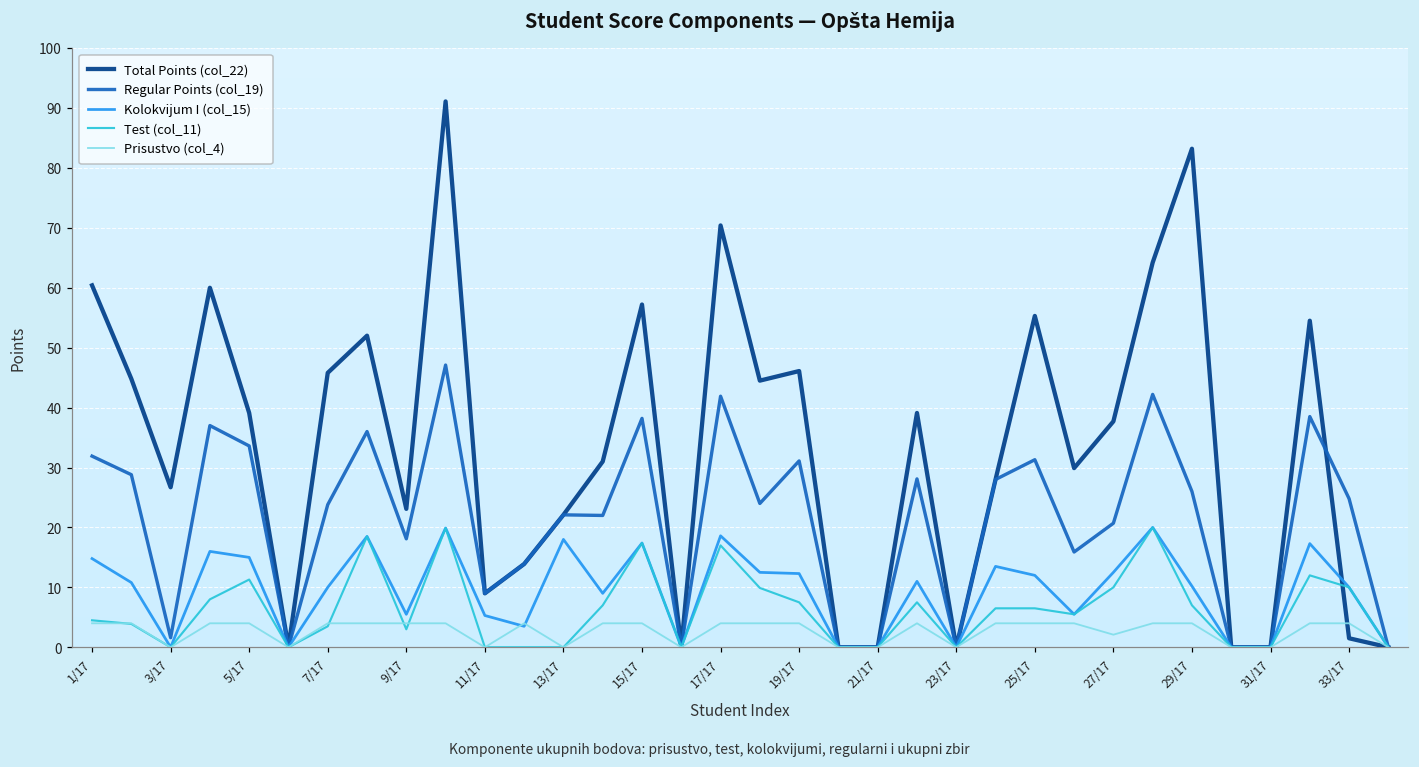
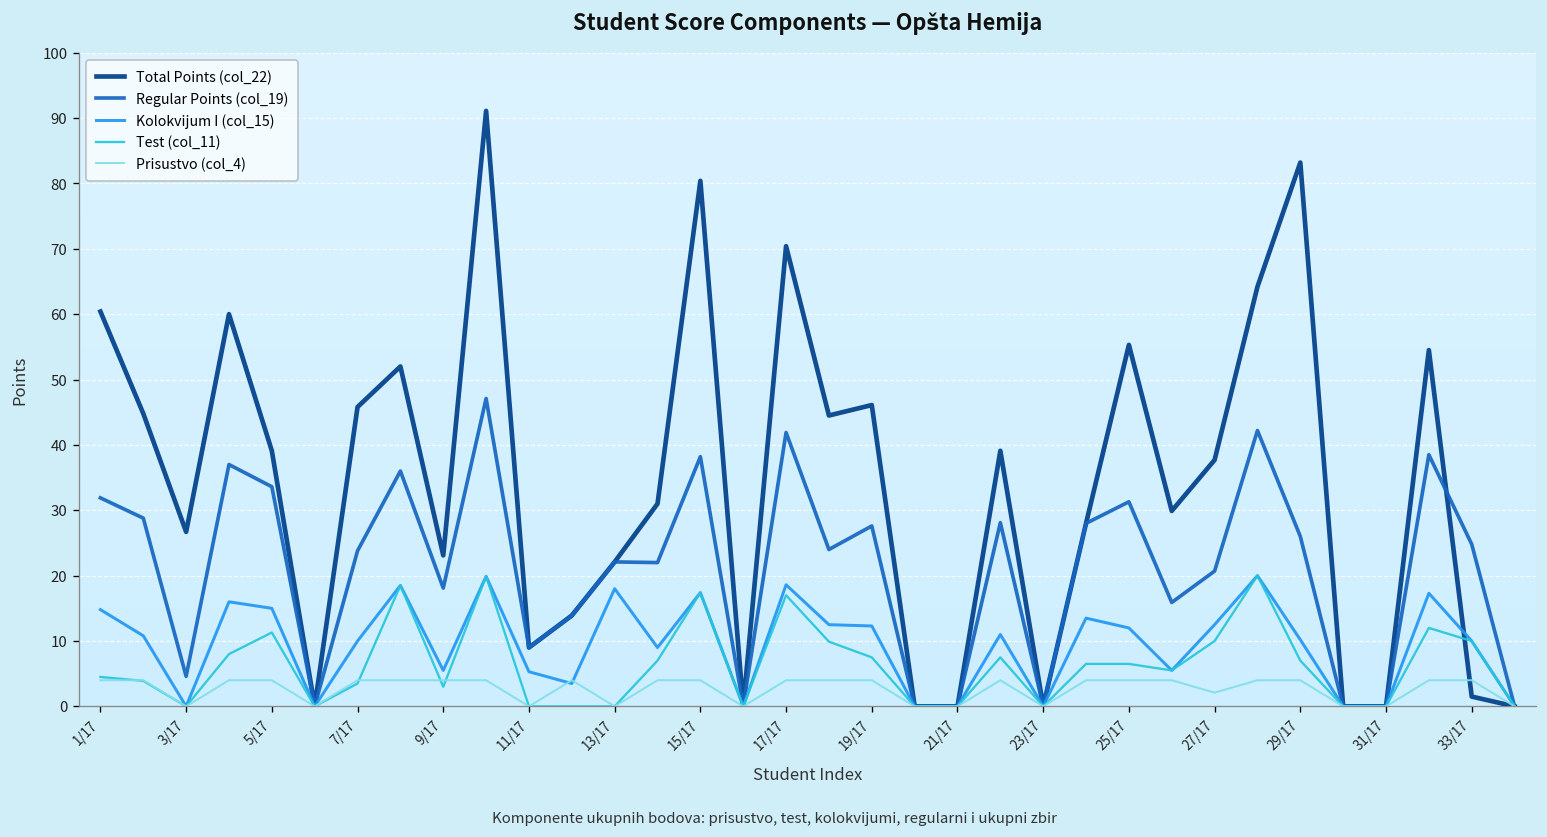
  {
    "Total Points (col_22)": {
      "1/17": 60,
      "3/17": 27,
      "5/17": 39,
      "7/17": 46,
      "9/17": 23,
-     "15/17": 57,
+     "15/17": 80,
      "17/17": 70,
      "19/17": 46,
      "25/17": 55,
      "27/17": 38,
      "29/17": 83,
      "33/17": 2
    },
    "Regular Points (col_19)": {
      "1/17": 32,
-     "3/17": 2,
+     "3/17": 5,
      "5/17": 34,
      "7/17": 24,
      "9/17": 18,
      "15/17": 38,
      "17/17": 42,
-     "19/17": 31,
+     "19/17": 28,
      "25/17": 31,
      "27/17": 21,
      "29/17": 26,
      "33/17": 25
    },
    "Prisustvo (col_4)": {
      "1/17": 4,
      "5/17": 4,
      "7/17": 4,
      "9/17": 4,
      "15/17": 4,
      "17/17": 4,
      "19/17": 4,
      "25/17": 4,
      "27/17": 2,
      "29/17": 4,
      "33/17": 4
    }
  }
